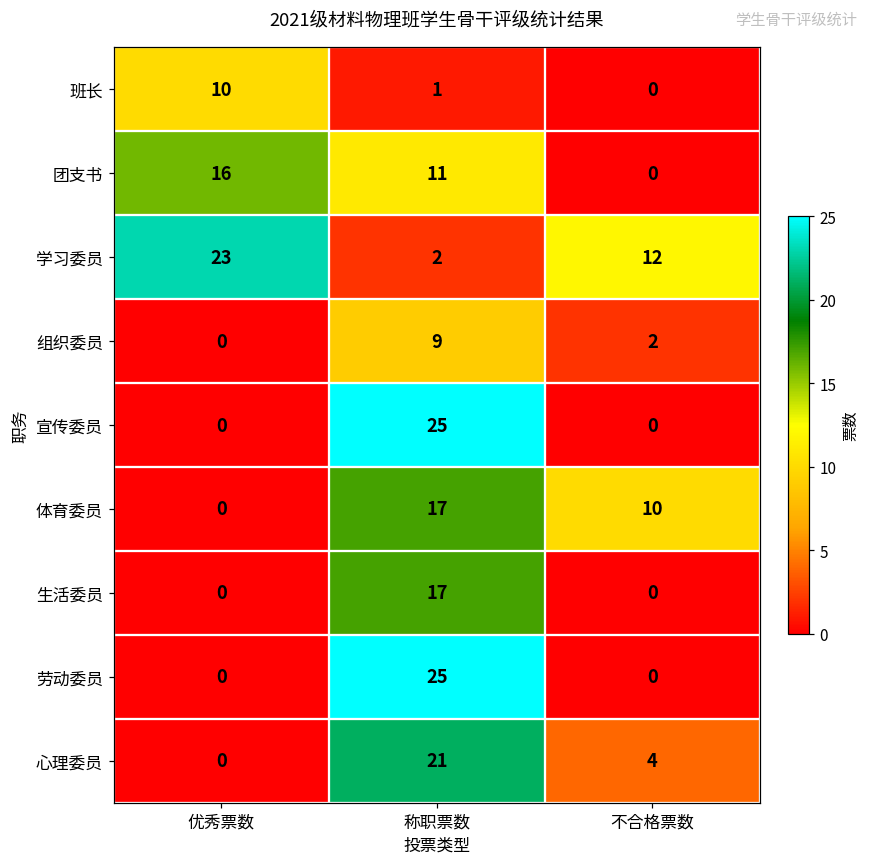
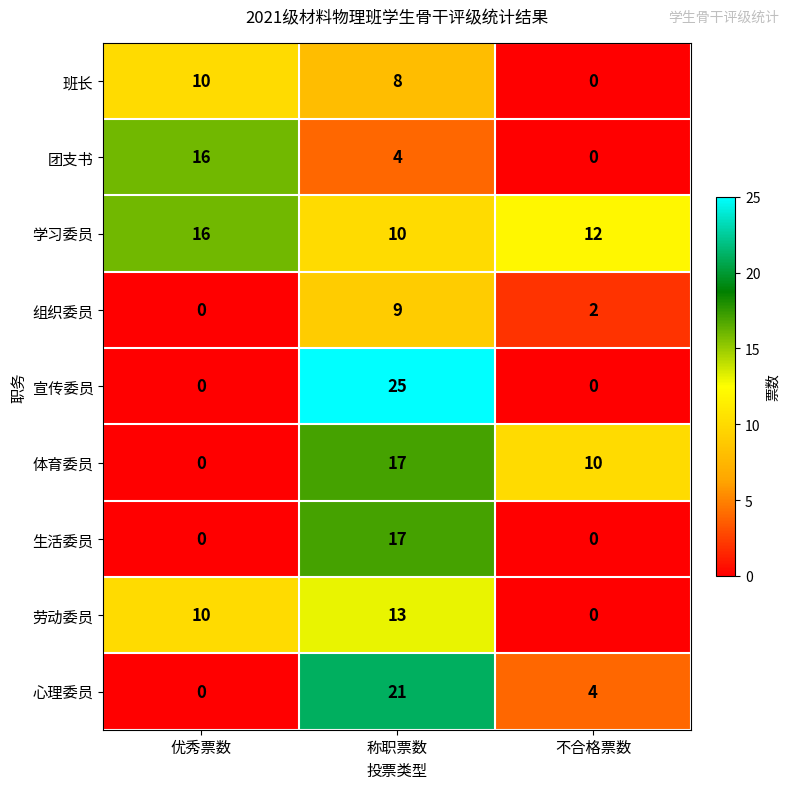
  {
    "班长": {
      "优秀票数": 10,
-     "称职票数": 1,
+     "称职票数": 8,
      "不合格票数": 0
    },
    "团支书": {
      "优秀票数": 16,
-     "称职票数": 11,
+     "称职票数": 4,
      "不合格票数": 0
    },
    "学习委员": {
-     "优秀票数": 23,
-     "称职票数": 2,
+     "优秀票数": 16,
+     "称职票数": 10,
      "不合格票数": 12
    },
    "组织委员": {
      "优秀票数": 0,
      "称职票数": 9,
      "不合格票数": 2
    },
    "宣传委员": {
      "优秀票数": 0,
      "称职票数": 25,
      "不合格票数": 0
    },
    "体育委员": {
      "优秀票数": 0,
      "称职票数": 17,
      "不合格票数": 10
    },
    "生活委员": {
      "优秀票数": 0,
      "称职票数": 17,
      "不合格票数": 0
    },
    "劳动委员": {
-     "优秀票数": 0,
-     "称职票数": 25,
+     "优秀票数": 10,
+     "称职票数": 13,
      "不合格票数": 0
    },
    "心理委员": {
      "优秀票数": 0,
      "称职票数": 21,
      "不合格票数": 4
    }
  }
